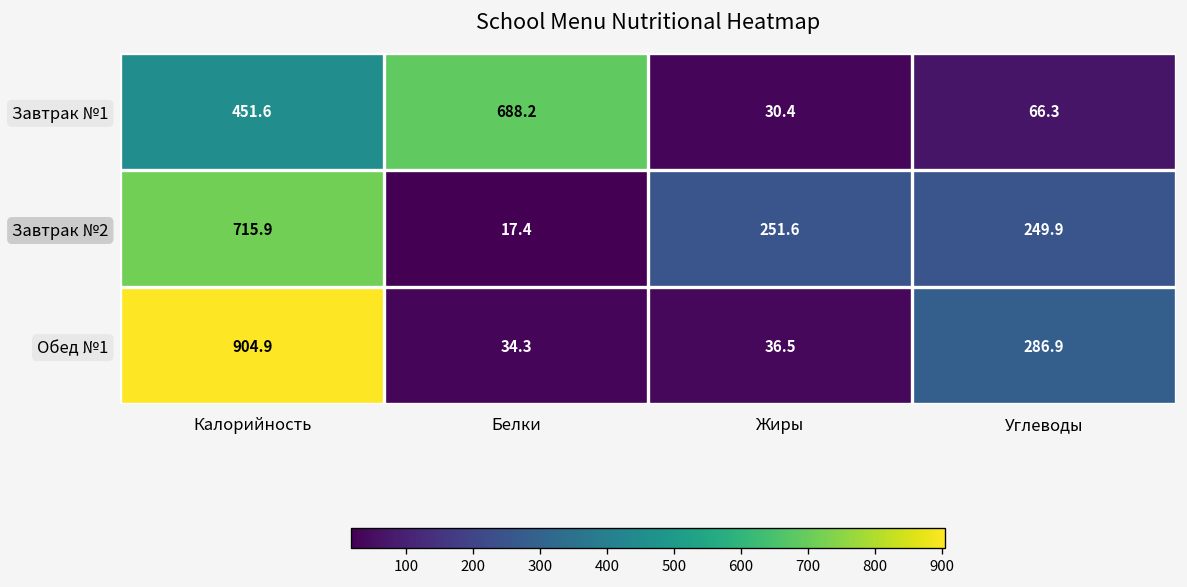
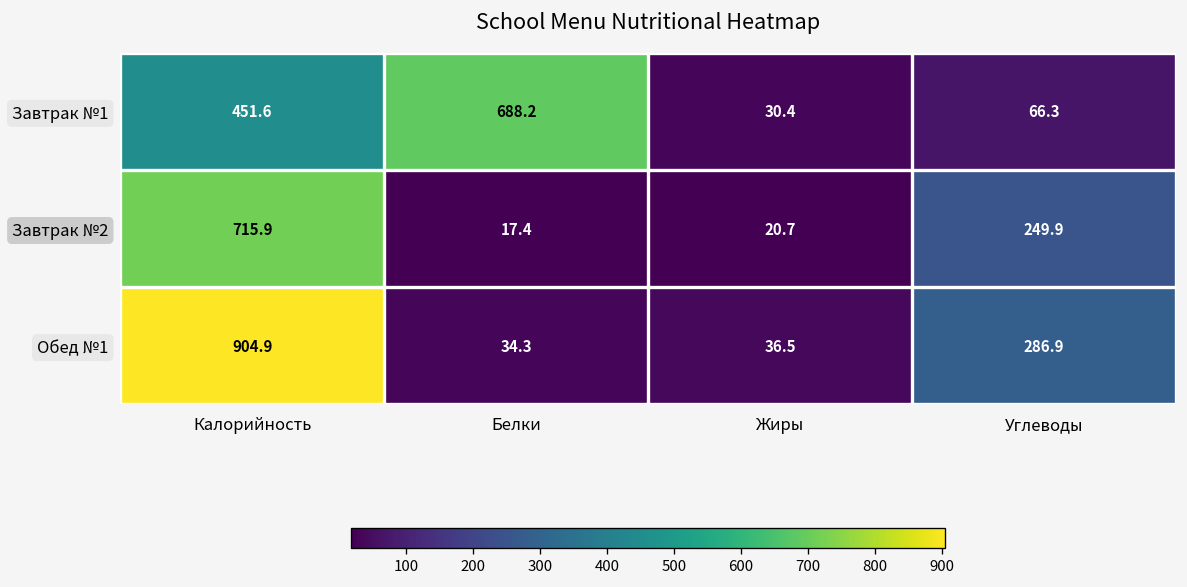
  {
    "Завтрак №1": {
      "Калорийность": 451.6,
      "Белки": 688.2,
      "Жиры": 30.4,
      "Углеводы": 66.3
    },
    "Завтрак №2": {
      "Калорийность": 715.9,
      "Белки": 17.4,
-     "Жиры": 251.6,
+     "Жиры": 20.7,
      "Углеводы": 249.9
    },
    "Обед №1": {
      "Калорийность": 904.9,
      "Белки": 34.3,
      "Жиры": 36.5,
      "Углеводы": 286.9
    }
  }
